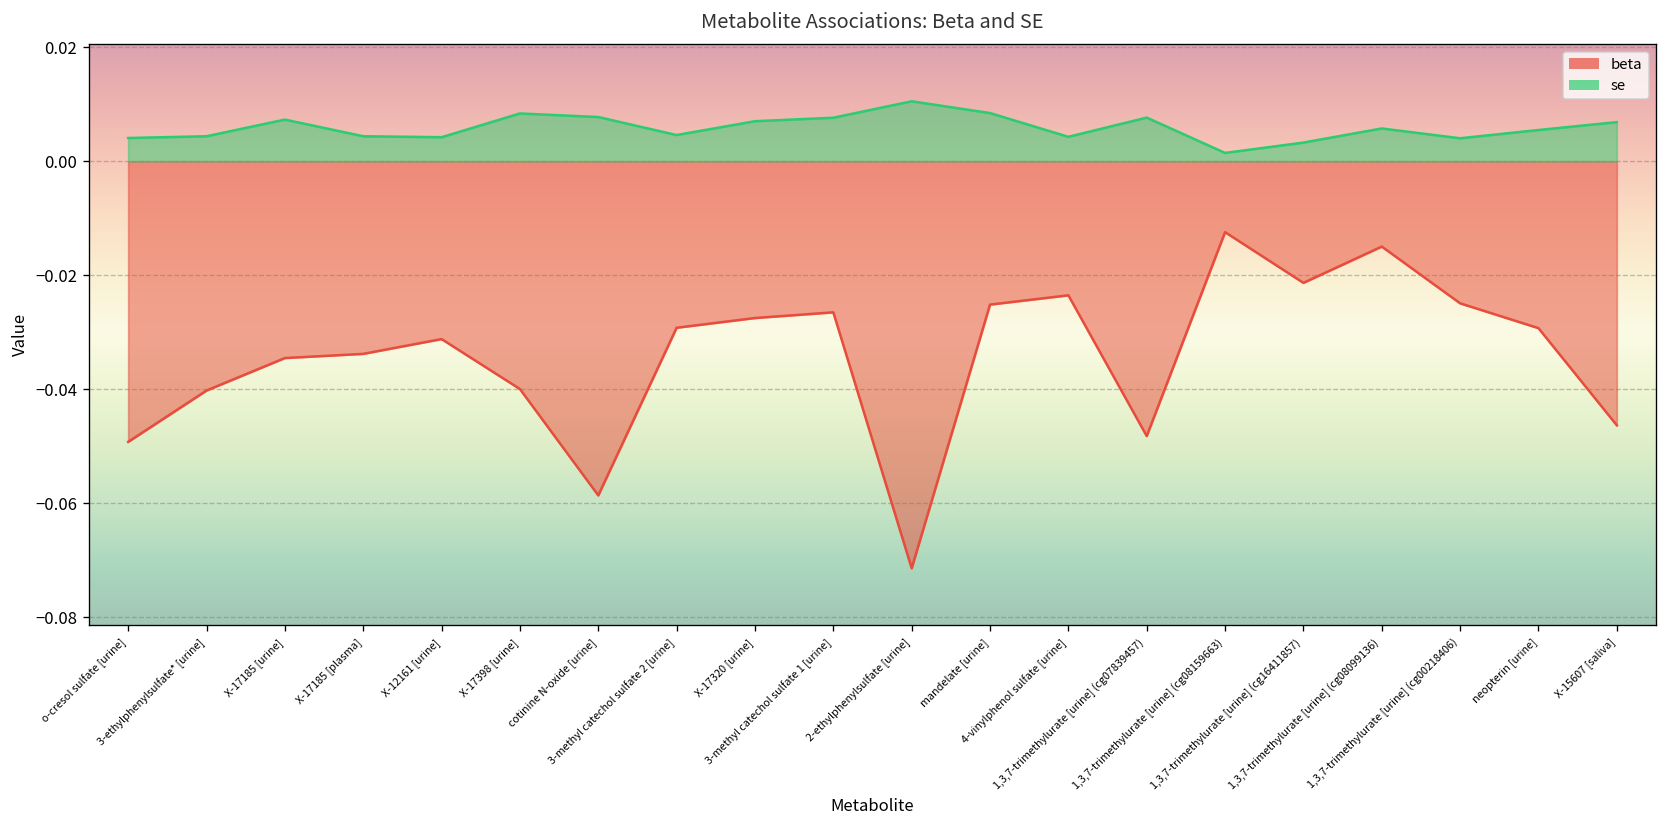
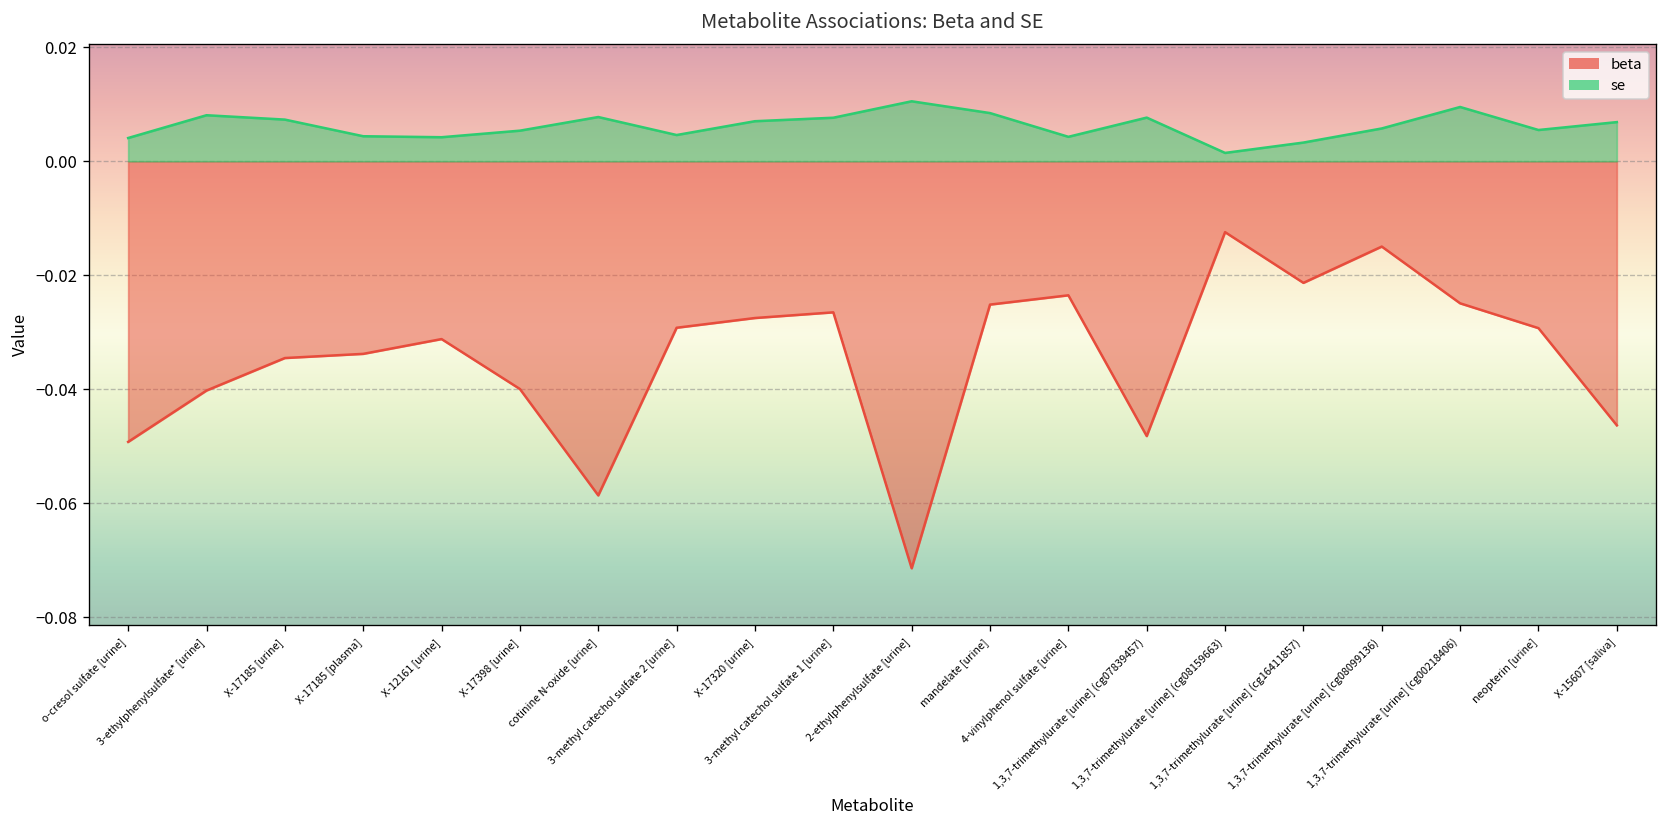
  {
    "se": {
      "o-cresol sulfate [urine]": 0.004,
-     "3-ethylphenylsulfate* [urine]": 0.004,
+     "3-ethylphenylsulfate* [urine]": 0.008,
      "X-17185 [urine]": 0.007,
      "X-17185 [plasma]": 0.004,
      "X-12161 [urine]": 0.004,
-     "X-17398 [urine]": 0.008,
+     "X-17398 [urine]": 0.005,
      "cotinine N-oxide [urine]": 0.008,
      "3-methyl catechol sulfate 2 [urine]": 0.005,
      "X-17320 [urine]": 0.007,
      "3-methyl catechol sulfate 1 [urine]": 0.008,
      "2-ethylphenylsulfate [urine]": 0.011,
      "mandelate [urine]": 0.008,
      "4-vinylphenol sulfate [urine]": 0.004,
      "1,3,7-trimethylurate [urine] (cg07839457)": 0.008,
      "1,3,7-trimethylurate [urine] (cg08159663)": 0.001,
      "1,3,7-trimethylurate [urine] (cg16411857)": 0.003,
      "1,3,7-trimethylurate [urine] (cg08099136)": 0.006,
-     "1,3,7-trimethylurate [urine] (cg00218406)": 0.004,
+     "1,3,7-trimethylurate [urine] (cg00218406)": 0.010,
      "neopterin [urine]": 0.005,
      "X-15607 [saliva]": 0.007
    }
  }
